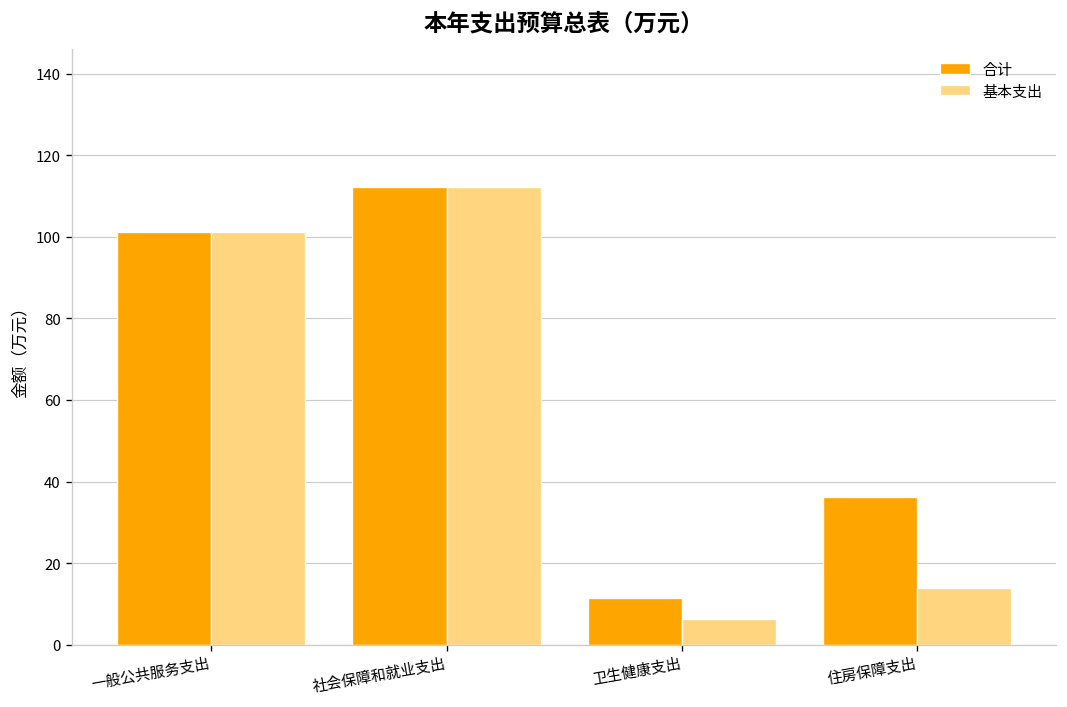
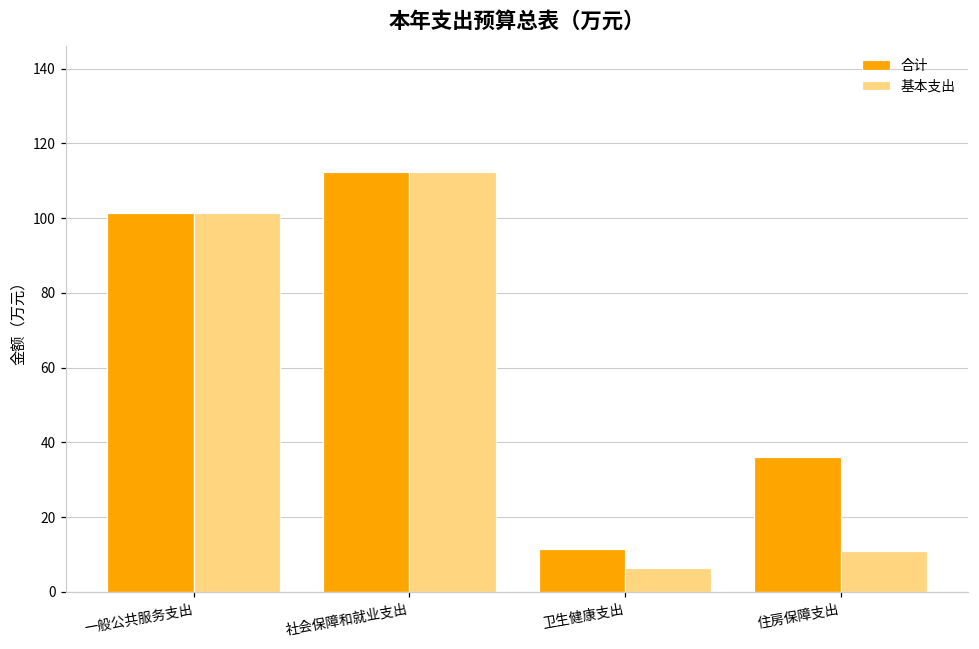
  {
    "合计": {
      "一般公共服务支出": 101,
      "社会保障和就业支出": 112,
      "卫生健康支出": 11,
      "住房保障支出": 36
    },
    "基本支出": {
      "一般公共服务支出": 101,
      "社会保障和就业支出": 112,
      "卫生健康支出": 6,
-     "住房保障支出": 14
+     "住房保障支出": 11
    }
  }
